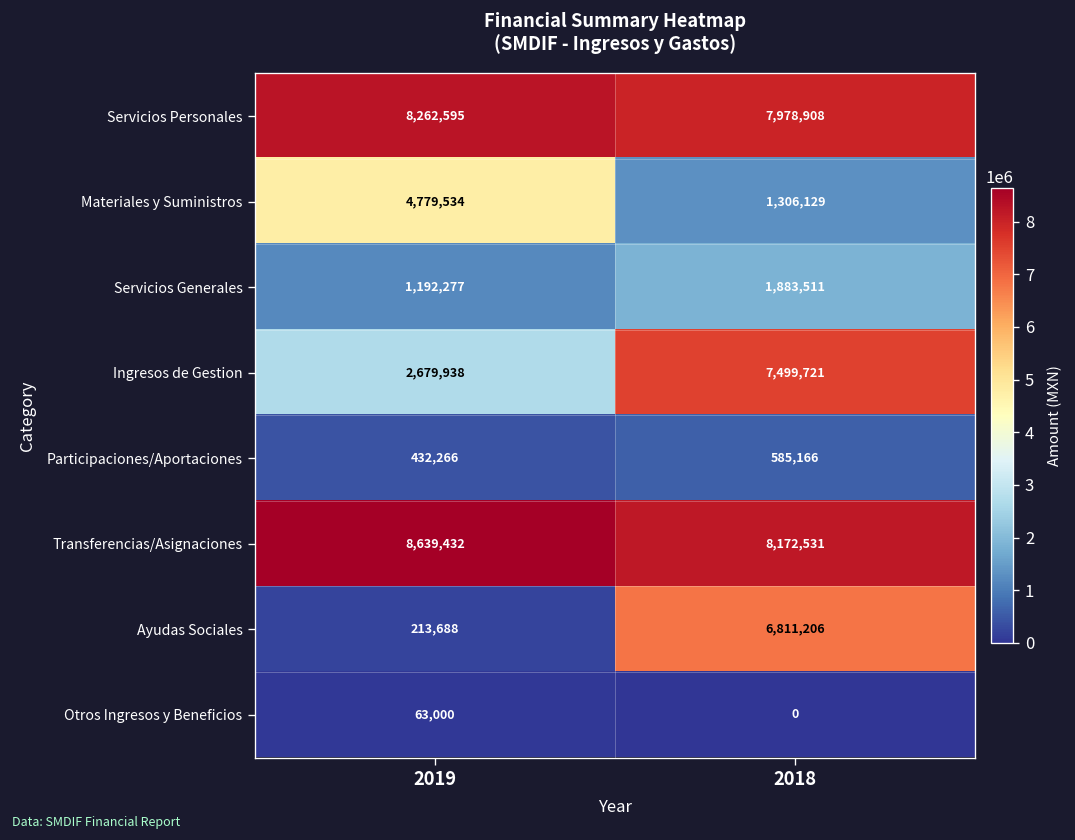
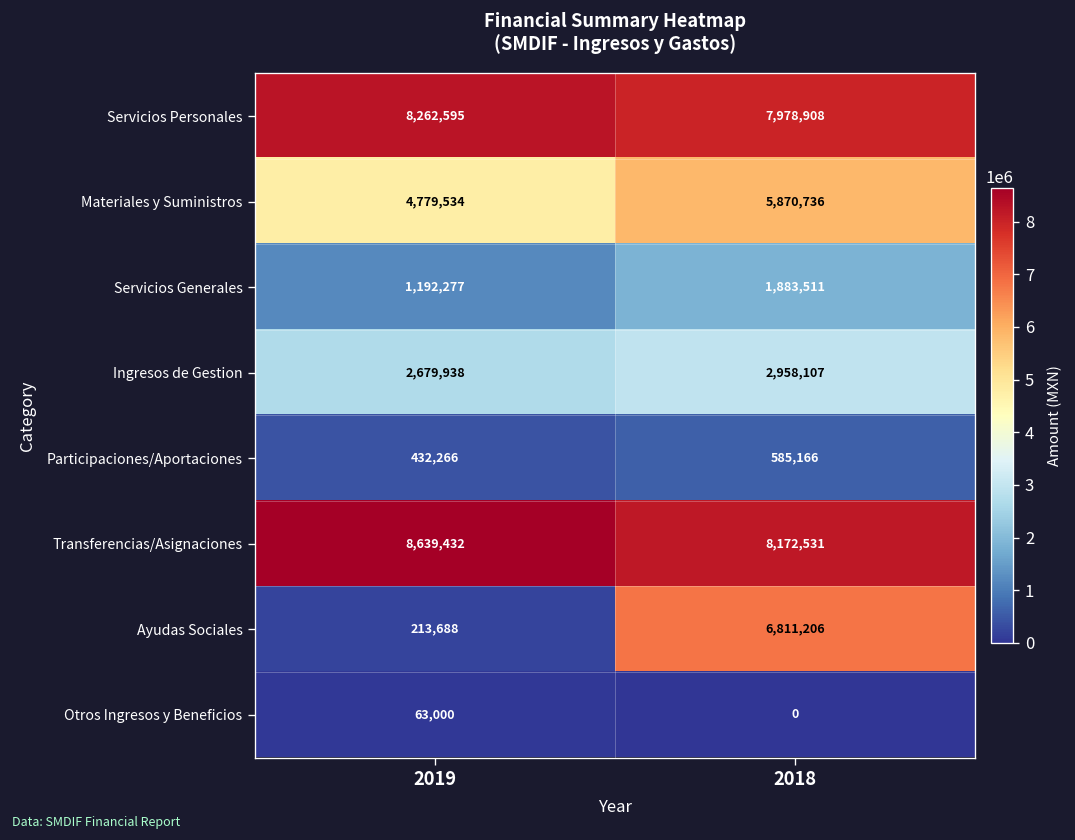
  {
    "Servicios Personales": {
      "2019": "8,262,595",
      "2018": "7,978,908"
    },
    "Materiales y Suministros": {
      "2019": "4,779,534",
-     "2018": "1,306,129"
+     "2018": "5,870,736"
    },
    "Servicios Generales": {
      "2019": "1,192,277",
      "2018": "1,883,511"
    },
    "Ingresos de Gestion": {
      "2019": "2,679,938",
-     "2018": "7,499,721"
+     "2018": "2,958,107"
    },
    "Participaciones/Aportaciones": {
      "2019": "432,266",
      "2018": "585,166"
    },
    "Transferencias/Asignaciones": {
      "2019": "8,639,432",
      "2018": "8,172,531"
    },
    "Ayudas Sociales": {
      "2019": "213,688",
      "2018": "6,811,206"
    },
    "Otros Ingresos y Beneficios": {
      "2019": "63,000",
      "2018": "0"
    }
  }
